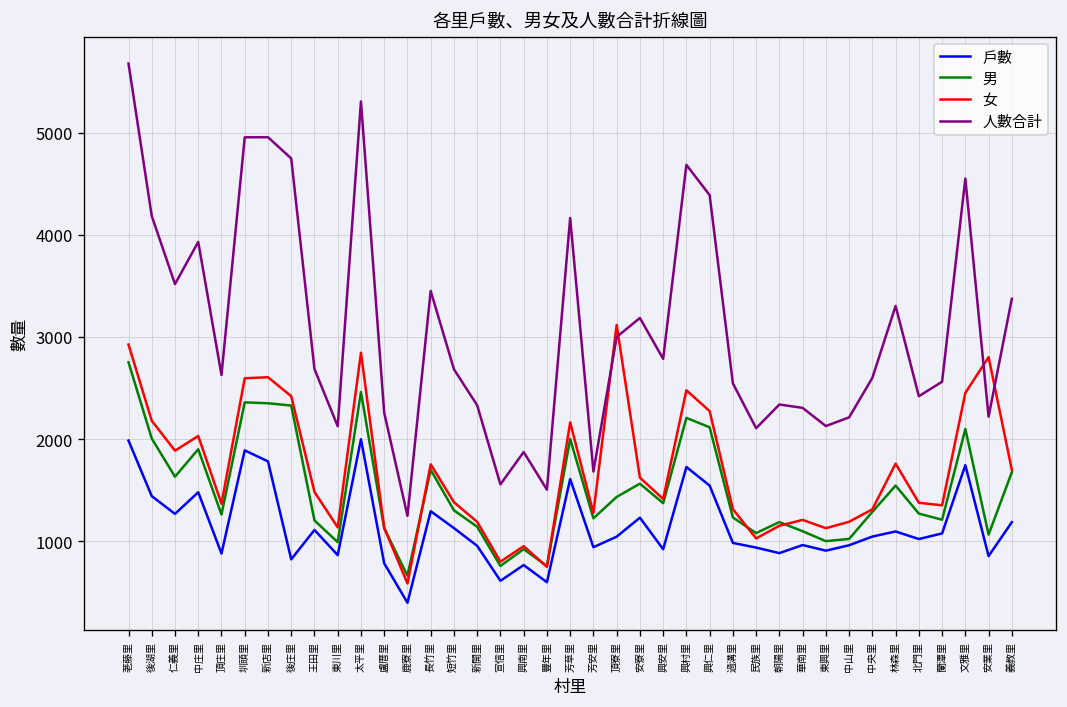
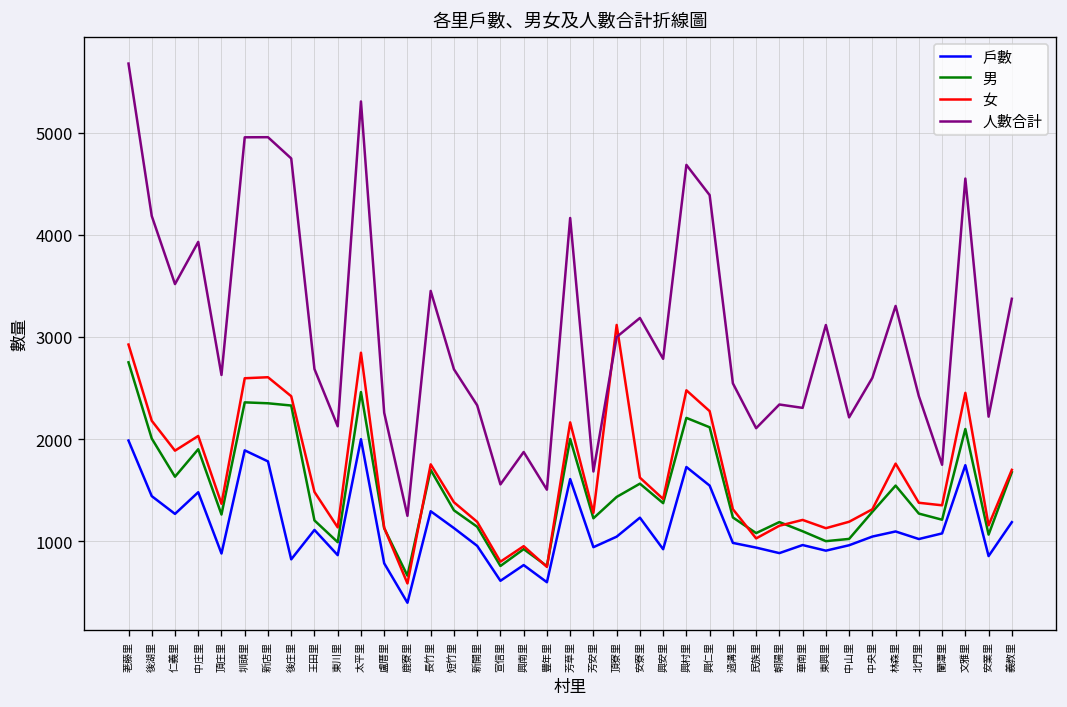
  {
    "戶數": {
      "荖藤里": 2000,
      "後湖里": 1400,
      "仁義里": 1300,
      "中庄里": 1500,
      "頂庄里": 900,
      "圳頭里": 1900,
      "新店里": 1800,
      "後庄里": 800,
      "王田里": 1100,
      "東川里": 900,
      "太平里": 2000,
      "盧厝里": 800,
      "鹿寮里": 400,
      "長竹里": 1300,
      "短竹里": 1100,
      "新開里": 1000,
      "宣信里": 600,
      "興南里": 800,
      "豐年里": 600,
      "芳草里": 1600,
      "芳安里": 900,
      "頂寮里": 1000,
      "安寮里": 1200,
      "興安里": 900,
      "興村里": 1700,
      "興仁里": 1500,
      "過溝里": 1000,
      "民族里": 900,
      "朝陽里": 900,
      "華南里": 1000,
      "東興里": 900,
      "中山里": 1000,
      "中央里": 1000,
      "林森里": 1100,
      "北門里": 1000,
      "蘭潭里": 1100,
      "文雅里": 1700,
      "安業里": 900,
      "義教里": 1200
    },
    "男": {
      "荖藤里": 2800,
      "後湖里": 2000,
      "仁義里": 1600,
      "中庄里": 1900,
      "頂庄里": 1300,
      "圳頭里": 2400,
      "新店里": 2400,
      "後庄里": 2300,
      "王田里": 1200,
      "東川里": 1000,
      "太平里": 2500,
      "鹿寮里": 700,
      "長竹里": 1700,
      "短竹里": 1300,
      "新開里": 1100,
      "宣信里": 800,
      "芳草里": 2000,
      "芳安里": 1200,
      "頂寮里": 1400,
      "安寮里": 1600,
      "興安里": 1400,
      "興村里": 2200,
      "興仁里": 2100,
      "過溝里": 1200,
      "民族里": 1100,
      "朝陽里": 1200,
      "華南里": 1100,
      "東興里": 1000,
      "中山里": 1000,
      "林森里": 1500,
      "北門里": 1300,
      "蘭潭里": 1200,
      "文雅里": 2100,
      "安業里": 1100
    },
    "女": {
      "荖藤里": 2900,
      "後湖里": 2200,
      "仁義里": 1900,
      "中庄里": 2000,
      "頂庄里": 1400,
      "圳頭里": 2600,
      "新店里": 2600,
      "後庄里": 2400,
      "王田里": 1500,
      "東川里": 1100,
      "太平里": 2800,
      "鹿寮里": 600,
      "長竹里": 1800,
      "短竹里": 1400,
      "新開里": 1200,
      "宣信里": 800,
      "芳草里": 2200,
      "芳安里": 1300,
      "頂寮里": 3100,
      "安寮里": 1600,
      "興安里": 1400,
      "興村里": 2500,
      "興仁里": 2300,
      "過溝里": 1300,
      "民族里": 1000,
      "朝陽里": 1200,
      "華南里": 1200,
      "東興里": 1100,
      "中山里": 1200,
      "林森里": 1800,
      "北門里": 1400,
      "蘭潭里": 1400,
      "文雅里": 2500,
-     "安業里": 2800
+     "安業里": 1200
    },
    "人數合計": {
      "荖藤里": 5700,
      "後湖里": 4200,
      "仁義里": 3500,
      "中庄里": 3900,
      "頂庄里": 2600,
      "圳頭里": 5000,
      "新店里": 5000,
      "後庄里": 4700,
      "王田里": 2700,
      "東川里": 2100,
      "太平里": 5300,
      "盧厝里": 2300,
      "鹿寮里": 1200,
      "長竹里": 3500,
      "短竹里": 2700,
      "新開里": 2300,
      "宣信里": 1600,
      "興南里": 1900,
      "豐年里": 1500,
      "芳草里": 4200,
      "芳安里": 1700,
      "頂寮里": 3000,
      "安寮里": 3200,
      "興安里": 2800,
      "興村里": 4700,
      "興仁里": 4400,
      "過溝里": 2500,
      "民族里": 2100,
      "朝陽里": 2300,
      "華南里": 2300,
-     "東興里": 2100,
+     "東興里": 3100,
      "中山里": 2200,
      "中央里": 2600,
      "林森里": 3300,
      "北門里": 2400,
-     "蘭潭里": 2600,
+     "蘭潭里": 1700,
      "文雅里": 4600,
      "安業里": 2200,
      "義教里": 3400
    }
  }
